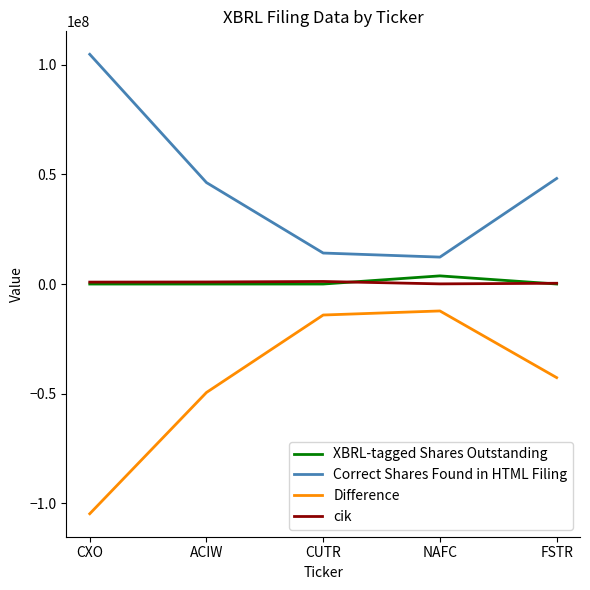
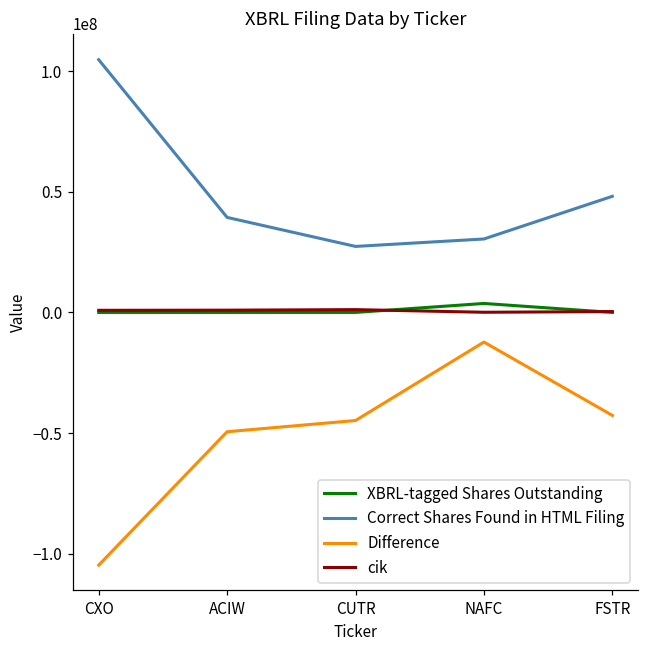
  {
    "XBRL-tagged Shares Outstanding": {
      "NAFC": 4000000
    },
    "Correct Shares Found in HTML Filing": {
      "CXO": 105000000,
-     "ACIW": 46000000,
-     "CUTR": 14000000,
-     "NAFC": 12000000,
+     "ACIW": 39000000,
+     "CUTR": 27000000,
+     "NAFC": 30000000,
      "FSTR": 48000000
    },
    "Difference": {
      "CXO": -105000000,
      "ACIW": -49000000,
-     "CUTR": -14000000,
+     "CUTR": -45000000,
      "NAFC": -12000000,
      "FSTR": -43000000
    },
    "cik": {
      "NAFC": 0
    }
  }
